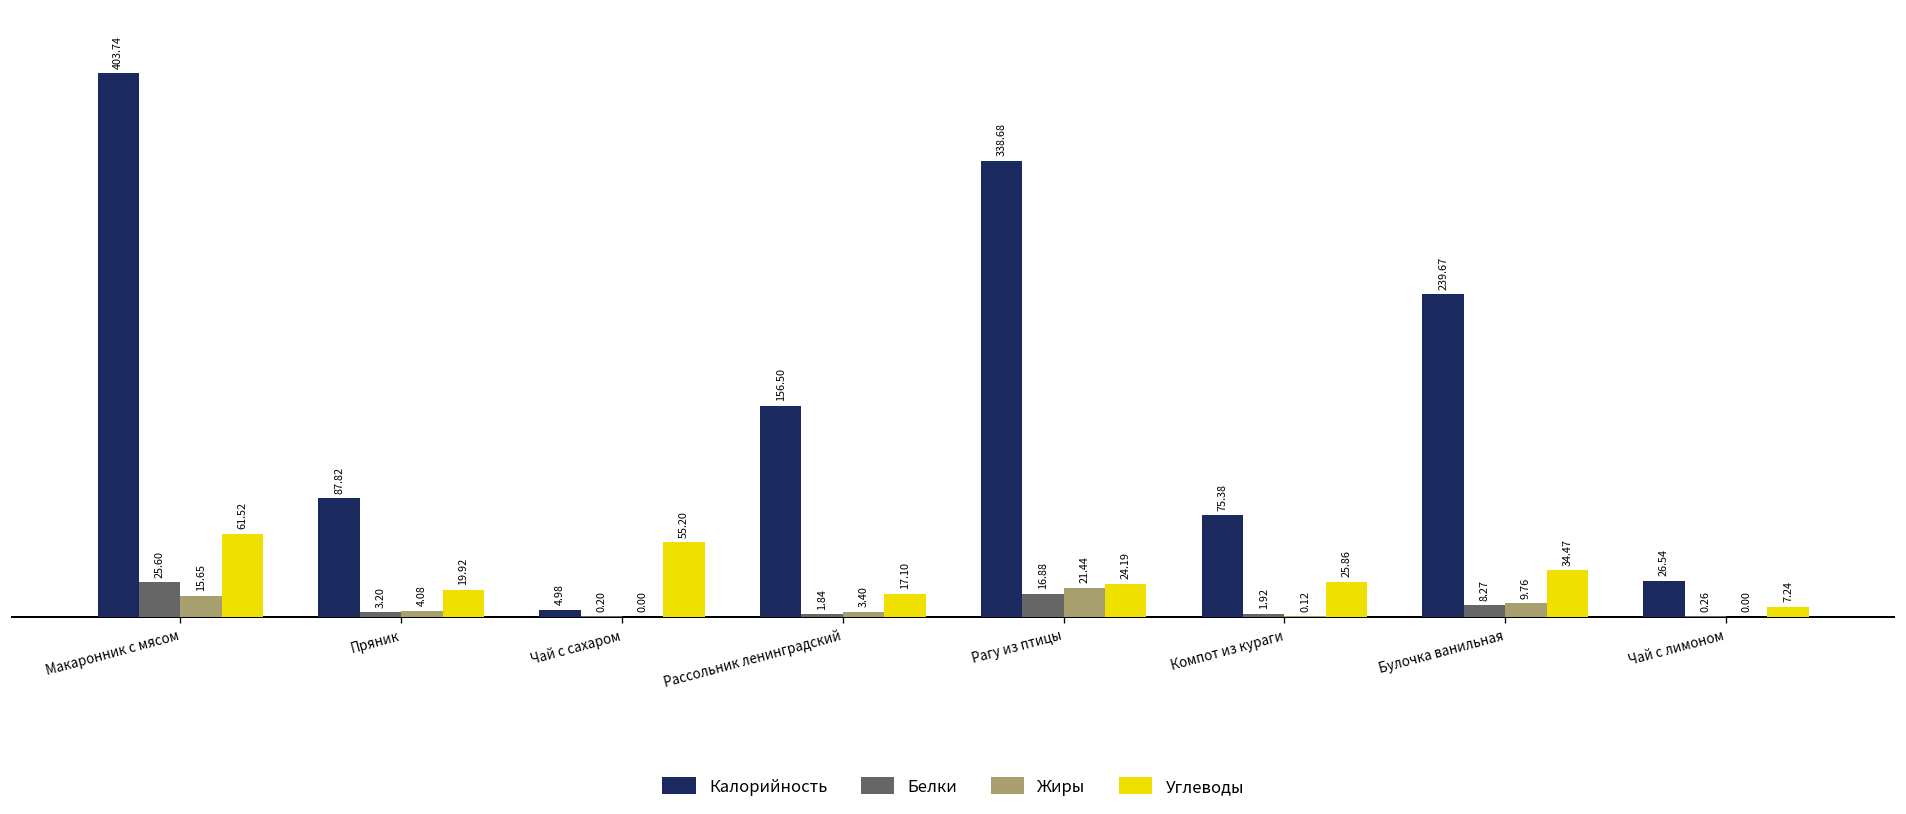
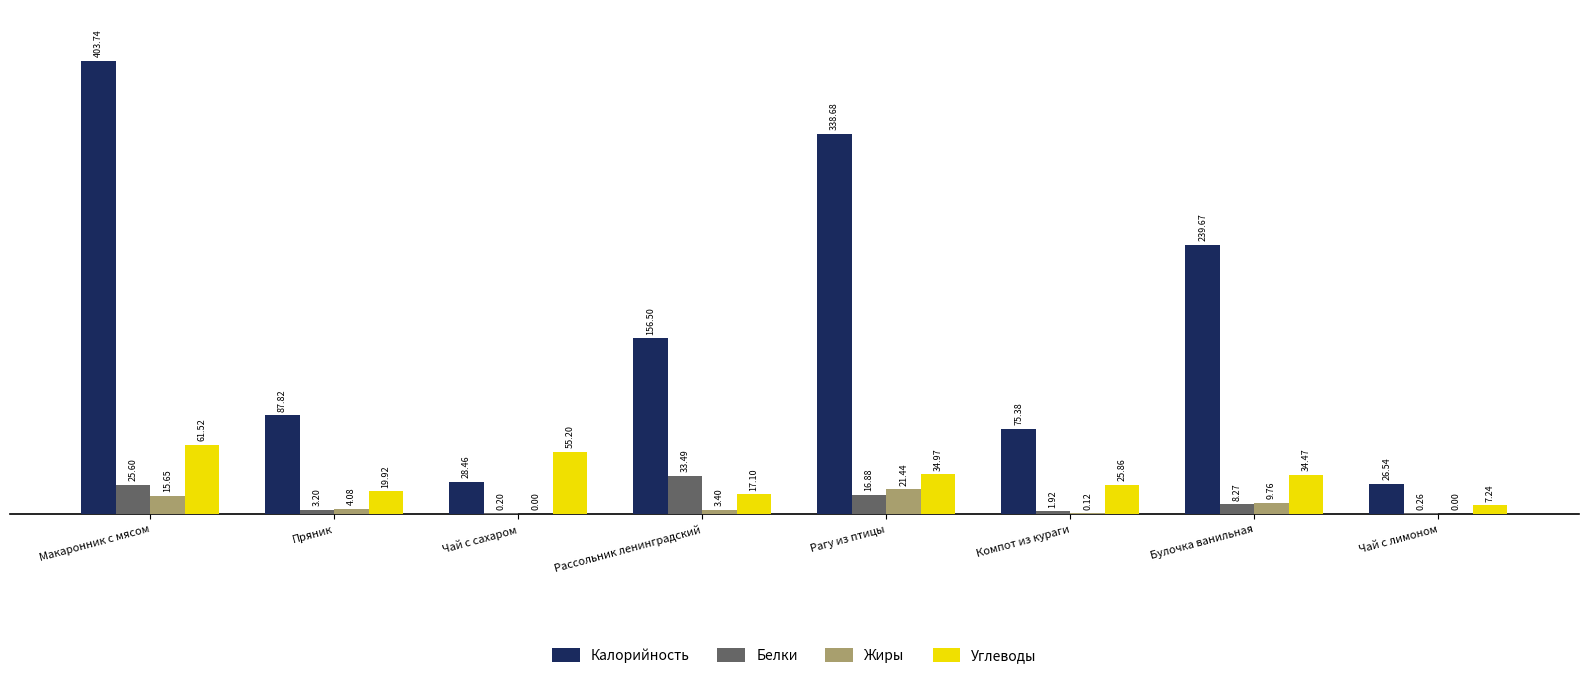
  {
    "Калорийность": {
      "Макаронник с мясом": 403.74,
      "Пряник": 87.82,
-     "Чай с сахаром": 4.98,
+     "Чай с сахаром": 28.46,
      "Рассольник ленинградский": 156.50,
      "Рагу из птицы": 338.68,
      "Компот из кураги": 75.38,
      "Булочка ванильная": 239.67,
      "Чай с лимоном": 26.54
    },
    "Белки": {
      "Макаронник с мясом": 25.60,
      "Пряник": 3.20,
      "Чай с сахаром": 0.20,
-     "Рассольник ленинградский": 1.84,
+     "Рассольник ленинградский": 33.49,
      "Рагу из птицы": 16.88,
      "Компот из кураги": 1.92,
      "Булочка ванильная": 8.27,
      "Чай с лимоном": 0.26
    },
    "Жиры": {
      "Макаронник с мясом": 15.65,
      "Пряник": 4.08,
      "Чай с сахаром": 0.00,
      "Рассольник ленинградский": 3.40,
      "Рагу из птицы": 21.44,
      "Компот из кураги": 0.12,
      "Булочка ванильная": 9.76,
      "Чай с лимоном": 0.00
    },
    "Углеводы": {
      "Макаронник с мясом": 61.52,
      "Пряник": 19.92,
      "Чай с сахаром": 55.20,
      "Рассольник ленинградский": 17.10,
-     "Рагу из птицы": 24.19,
+     "Рагу из птицы": 34.97,
      "Компот из кураги": 25.86,
      "Булочка ванильная": 34.47,
      "Чай с лимоном": 7.24
    }
  }
